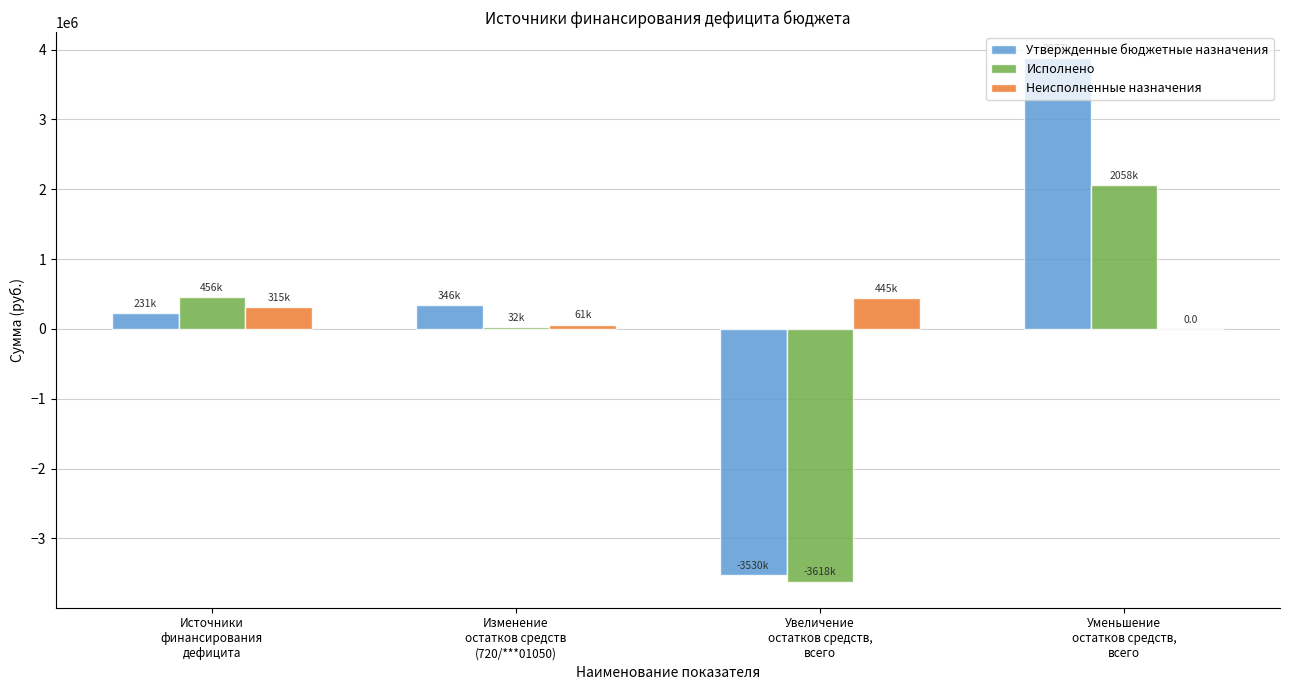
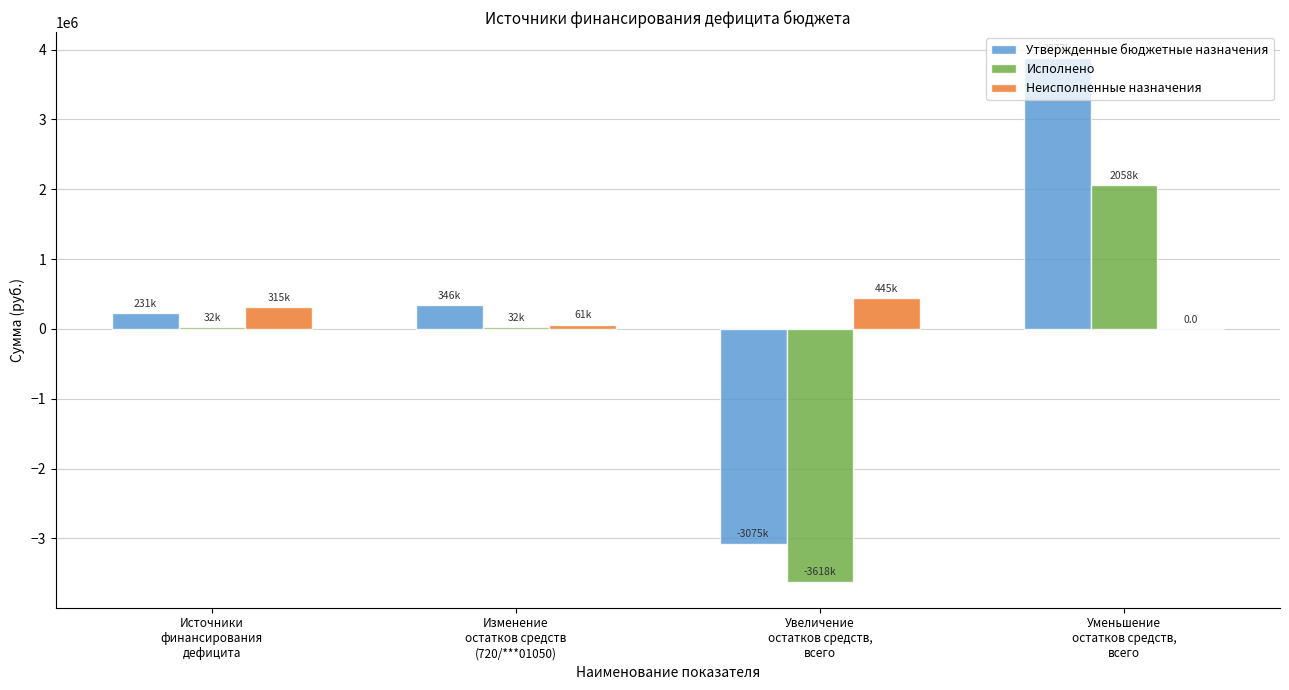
  {
    "Утвержденные бюджетные назначения": {
      "Источники финансирования дефицита": "231k",
      "Изменение остатков средств (720/***01050)": "346k",
-     "Увеличение остатков средств, всего": "-3530k"
+     "Увеличение остатков средств, всего": "-3075k"
    },
    "Исполнено": {
-     "Источники финансирования дефицита": "456k",
+     "Источники финансирования дефицита": "32k",
      "Изменение остатков средств (720/***01050)": "32k",
      "Увеличение остатков средств, всего": "-3618k",
      "Уменьшение остатков средств, всего": "2058k"
    },
    "Неисполненные назначения": {
      "Источники финансирования дефицита": "315k",
      "Изменение остатков средств (720/***01050)": "61k",
      "Увеличение остатков средств, всего": "445k",
      "Уменьшение остатков средств, всего": "0.0"
    }
  }
